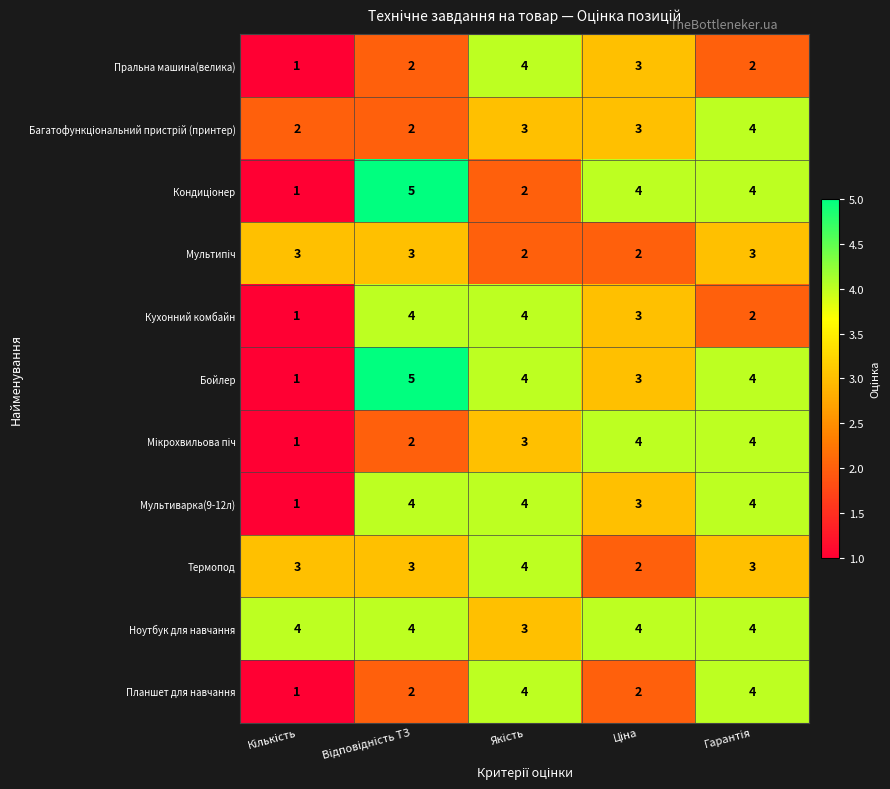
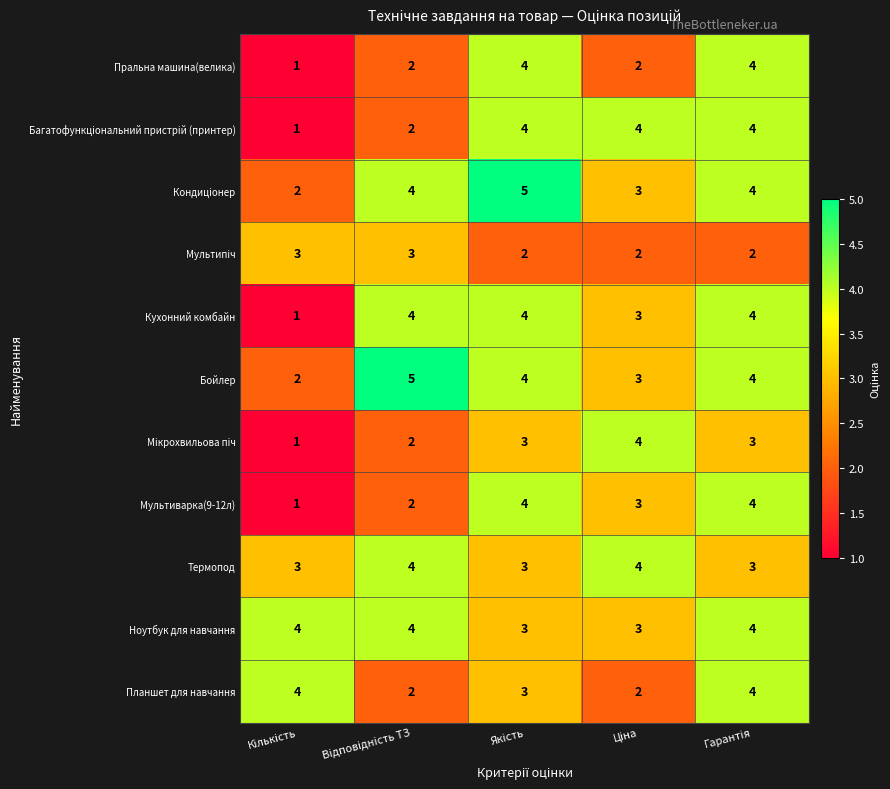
  {
    "Пральна машина(велика)": {
      "Кількість": 1,
      "Відповідність ТЗ": 2,
      "Якість": 4,
-     "Ціна": 3,
-     "Гарантія": 2
+     "Ціна": 2,
+     "Гарантія": 4
    },
    "Багатофункціональний пристрій (принтер)": {
-     "Кількість": 2,
+     "Кількість": 1,
      "Відповідність ТЗ": 2,
-     "Якість": 3,
-     "Ціна": 3,
+     "Якість": 4,
+     "Ціна": 4,
      "Гарантія": 4
    },
    "Кондиціонер": {
-     "Кількість": 1,
-     "Відповідність ТЗ": 5,
-     "Якість": 2,
-     "Ціна": 4,
+     "Кількість": 2,
+     "Відповідність ТЗ": 4,
+     "Якість": 5,
+     "Ціна": 3,
      "Гарантія": 4
    },
    "Мультипіч": {
      "Кількість": 3,
      "Відповідність ТЗ": 3,
      "Якість": 2,
      "Ціна": 2,
-     "Гарантія": 3
+     "Гарантія": 2
    },
    "Кухонний комбайн": {
      "Кількість": 1,
      "Відповідність ТЗ": 4,
      "Якість": 4,
      "Ціна": 3,
-     "Гарантія": 2
+     "Гарантія": 4
    },
    "Бойлер": {
-     "Кількість": 1,
+     "Кількість": 2,
      "Відповідність ТЗ": 5,
      "Якість": 4,
      "Ціна": 3,
      "Гарантія": 4
    },
    "Мікрохвильова піч": {
      "Кількість": 1,
      "Відповідність ТЗ": 2,
      "Якість": 3,
      "Ціна": 4,
-     "Гарантія": 4
+     "Гарантія": 3
    },
    "Мультиварка(9-12л)": {
      "Кількість": 1,
-     "Відповідність ТЗ": 4,
+     "Відповідність ТЗ": 2,
      "Якість": 4,
      "Ціна": 3,
      "Гарантія": 4
    },
    "Термопод": {
      "Кількість": 3,
-     "Відповідність ТЗ": 3,
-     "Якість": 4,
-     "Ціна": 2,
+     "Відповідність ТЗ": 4,
+     "Якість": 3,
+     "Ціна": 4,
      "Гарантія": 3
    },
    "Ноутбук для навчання": {
      "Кількість": 4,
      "Відповідність ТЗ": 4,
      "Якість": 3,
-     "Ціна": 4,
+     "Ціна": 3,
      "Гарантія": 4
    },
    "Планшет для навчання": {
-     "Кількість": 1,
+     "Кількість": 4,
      "Відповідність ТЗ": 2,
-     "Якість": 4,
+     "Якість": 3,
      "Ціна": 2,
      "Гарантія": 4
    }
  }
